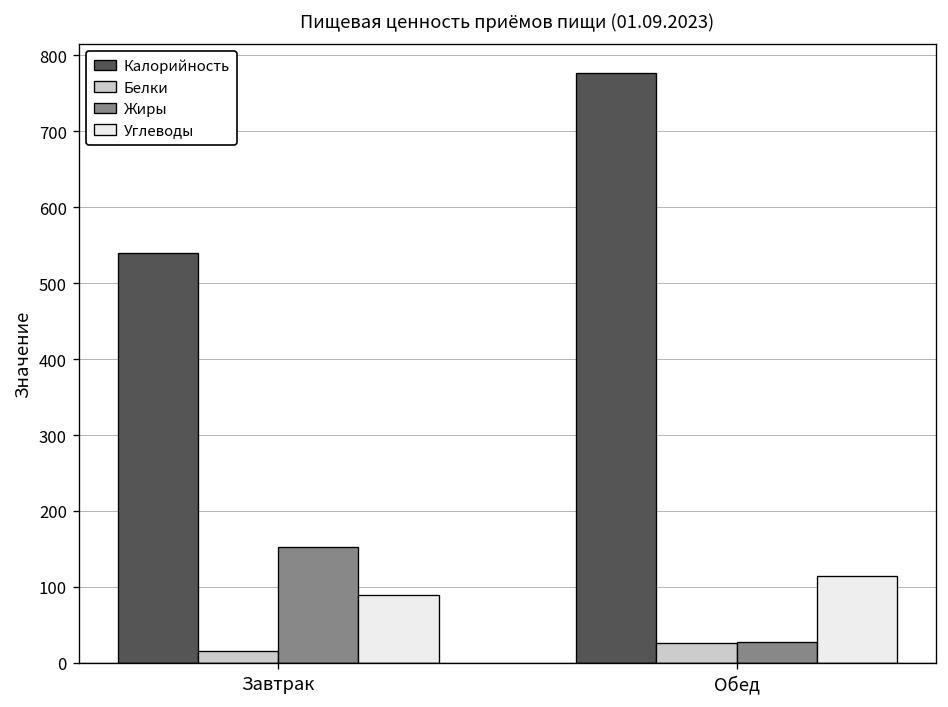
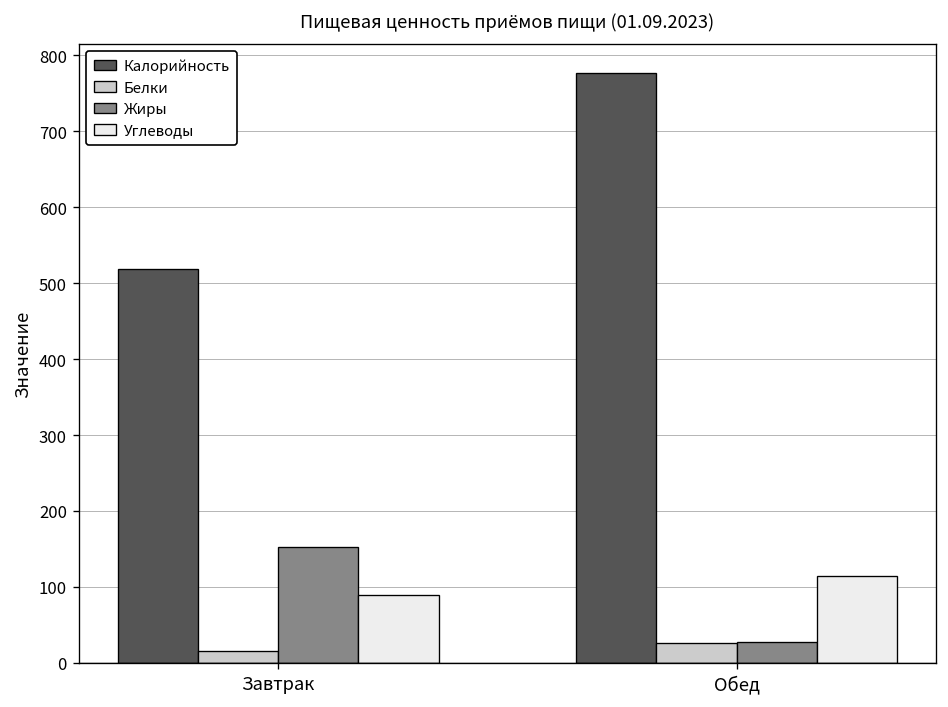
  {
    "Калорийность": {
-     "Завтрак": 540,
+     "Завтрак": 520,
      "Обед": 780
    },
    "Жиры": {
      "Завтрак": 150,
      "Обед": 30
    }
  }
